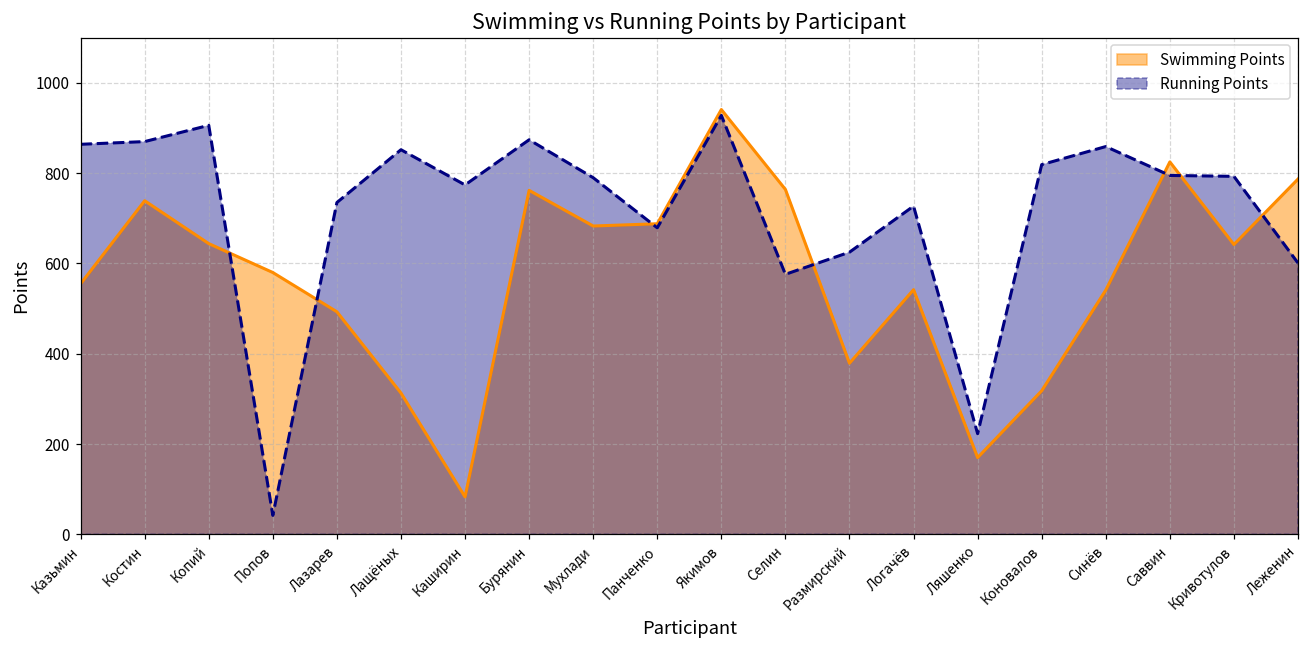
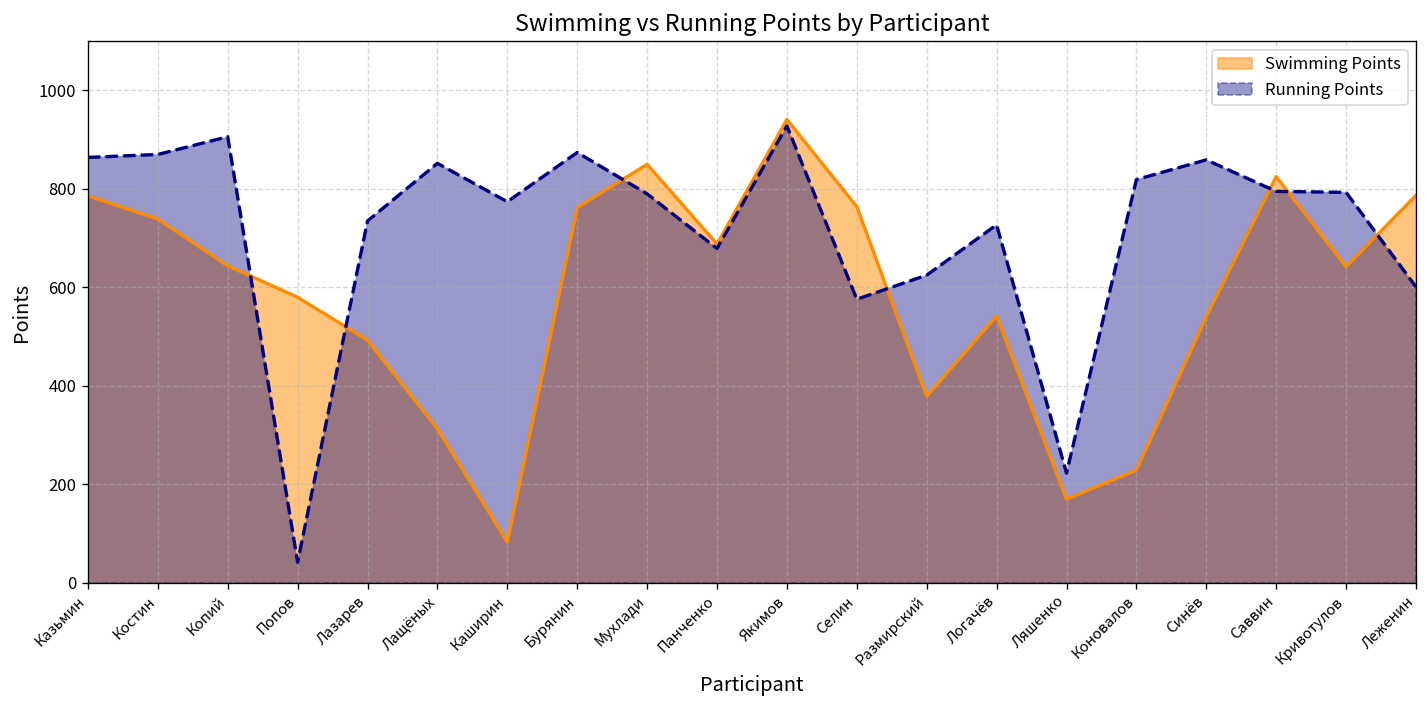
  {
    "Swimming Points": {
-     "Казьмин": 560,
+     "Казьмин": 790,
      "Костин": 740,
      "Копий": 640,
      "Попов": 580,
      "Лазарев": 490,
      "Лащёных": 310,
      "Каширин": 80,
      "Бурянин": 760,
-     "Мухлади": 680,
+     "Мухлади": 850,
      "Панченко": 690,
      "Якимов": 940,
      "Селин": 760,
      "Размирский": 380,
      "Логачёв": 540,
      "Ляшенко": 170,
-     "Коновалов": 320,
+     "Коновалов": 230,
      "Синёв": 540,
      "Саввин": 830,
      "Кривотулов": 640,
      "Леженин": 790
    },
    "Running Points": {
      "Казьмин": 860,
      "Костин": 870,
      "Копий": 910,
      "Попов": 40,
      "Лазарев": 740,
      "Лащёных": 850,
      "Каширин": 770,
      "Бурянин": 870,
      "Мухлади": 790,
      "Панченко": 680,
      "Якимов": 930,
      "Селин": 580,
      "Размирский": 630,
      "Логачёв": 730,
      "Ляшенко": 220,
      "Коновалов": 820,
      "Синёв": 860,
      "Саввин": 800,
      "Кривотулов": 790,
      "Леженин": 600
    }
  }
